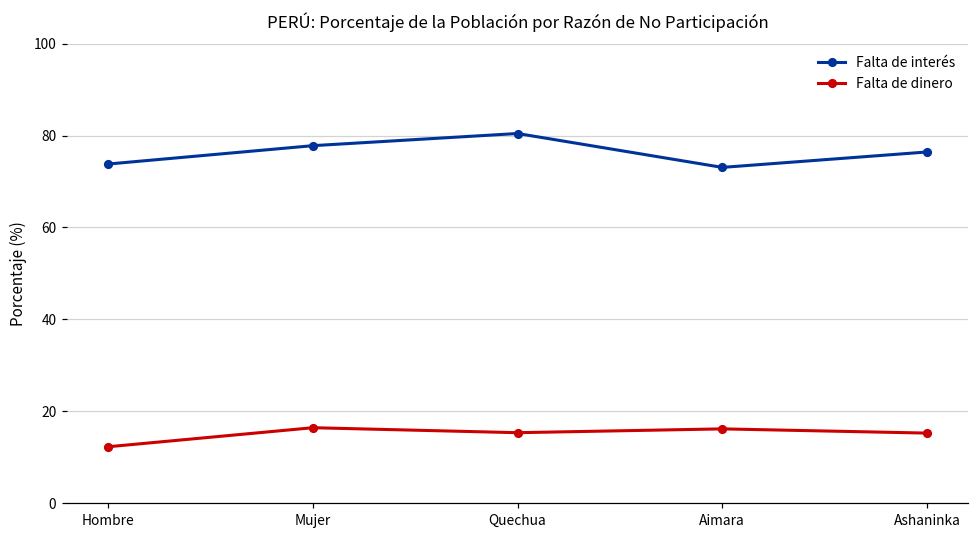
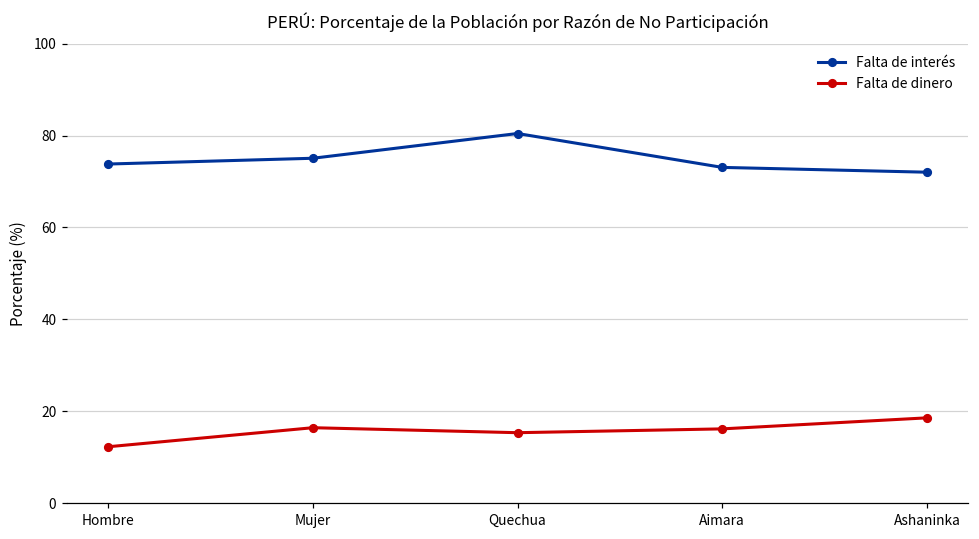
  {
    "Falta de interés": {
      "Hombre": 74,
-     "Mujer": 78,
+     "Mujer": 75,
      "Quechua": 80,
      "Aimara": 73,
-     "Ashaninka": 76
+     "Ashaninka": 72
    },
    "Falta de dinero": {
      "Hombre": 12,
      "Mujer": 16,
      "Quechua": 15,
      "Aimara": 16,
-     "Ashaninka": 15
+     "Ashaninka": 19
    }
  }
